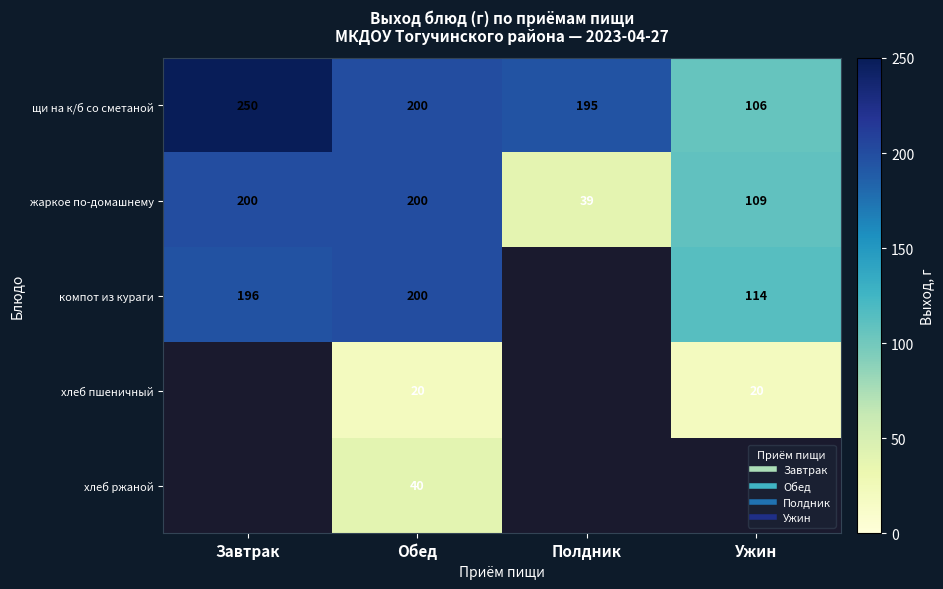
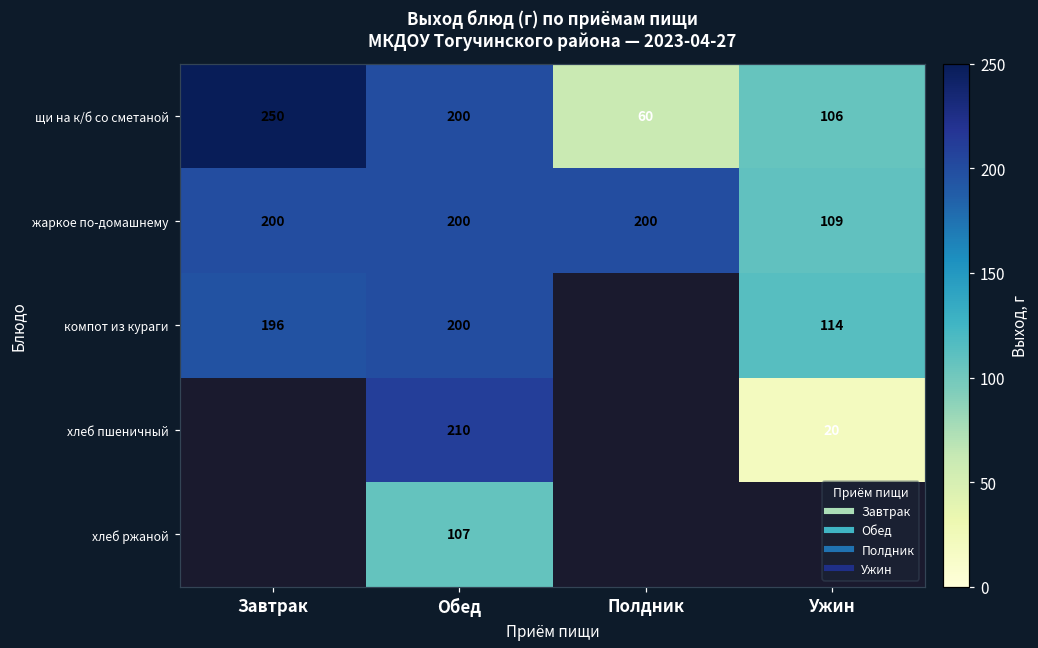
  {
    "щи на к/б со сметаной": {
      "Завтрак": 250,
      "Обед": 200,
-     "Полдник": 195,
+     "Полдник": 60,
      "Ужин": 106
    },
    "жаркое по-домашнему": {
      "Завтрак": 200,
      "Обед": 200,
-     "Полдник": 39,
+     "Полдник": 200,
      "Ужин": 109
    },
    "компот из кураги": {
      "Завтрак": 196,
      "Обед": 200,
      "Ужин": 114
    },
    "хлеб пшеничный": {
-     "Обед": 20,
+     "Обед": 210,
      "Ужин": 20
    },
    "хлеб ржаной": {
-     "Обед": 40
+     "Обед": 107
    }
  }
